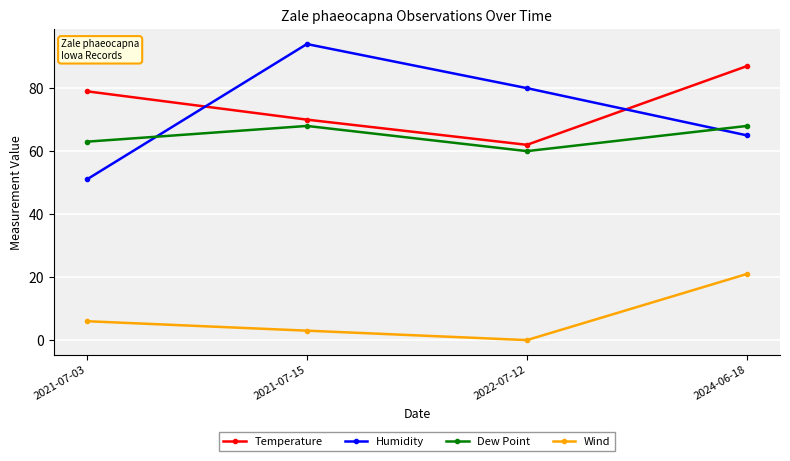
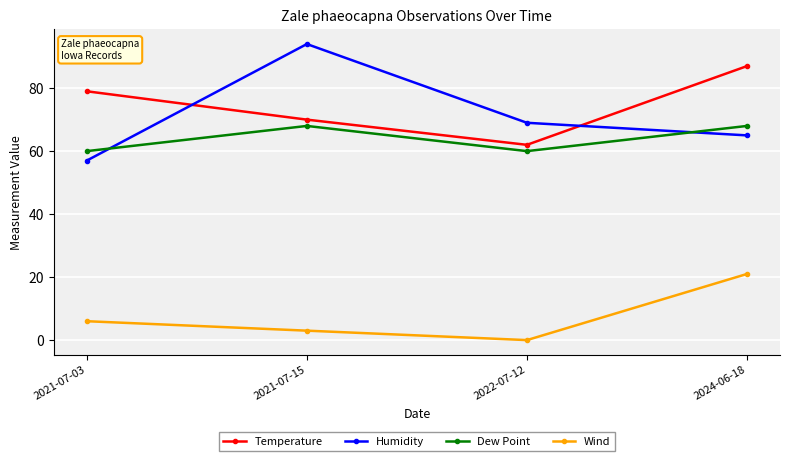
  {
    "Temperature": {
      "2021-07-03": 79,
      "2021-07-15": 70,
      "2022-07-12": 62,
      "2024-06-18": 87
    },
    "Humidity": {
-     "2021-07-03": 51,
+     "2021-07-03": 57,
      "2021-07-15": 94,
-     "2022-07-12": 80,
+     "2022-07-12": 69,
      "2024-06-18": 65
    },
    "Dew Point": {
-     "2021-07-03": 63,
+     "2021-07-03": 60,
      "2021-07-15": 68,
      "2022-07-12": 60,
      "2024-06-18": 68
    },
    "Wind": {
      "2021-07-03": 6,
      "2021-07-15": 3,
      "2022-07-12": 0,
      "2024-06-18": 21
    }
  }
